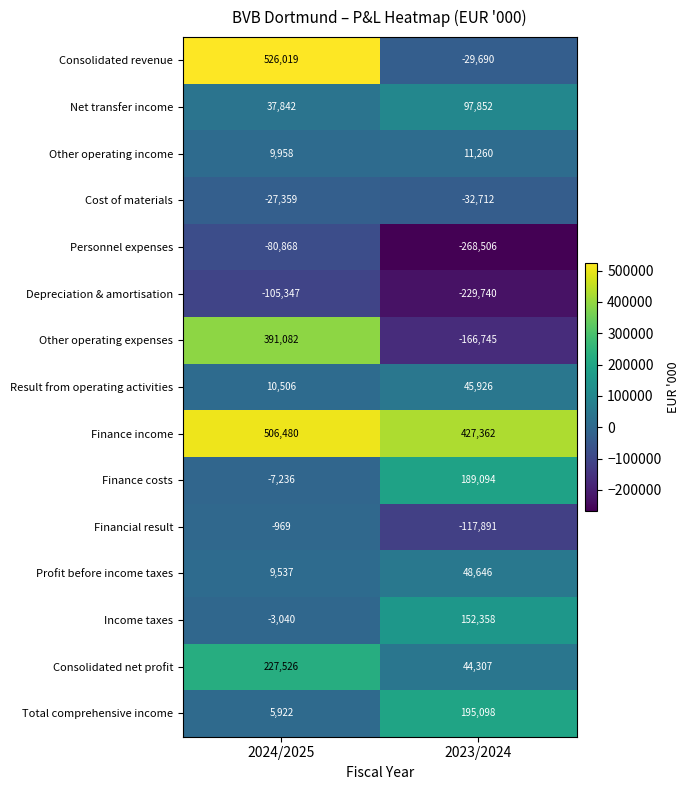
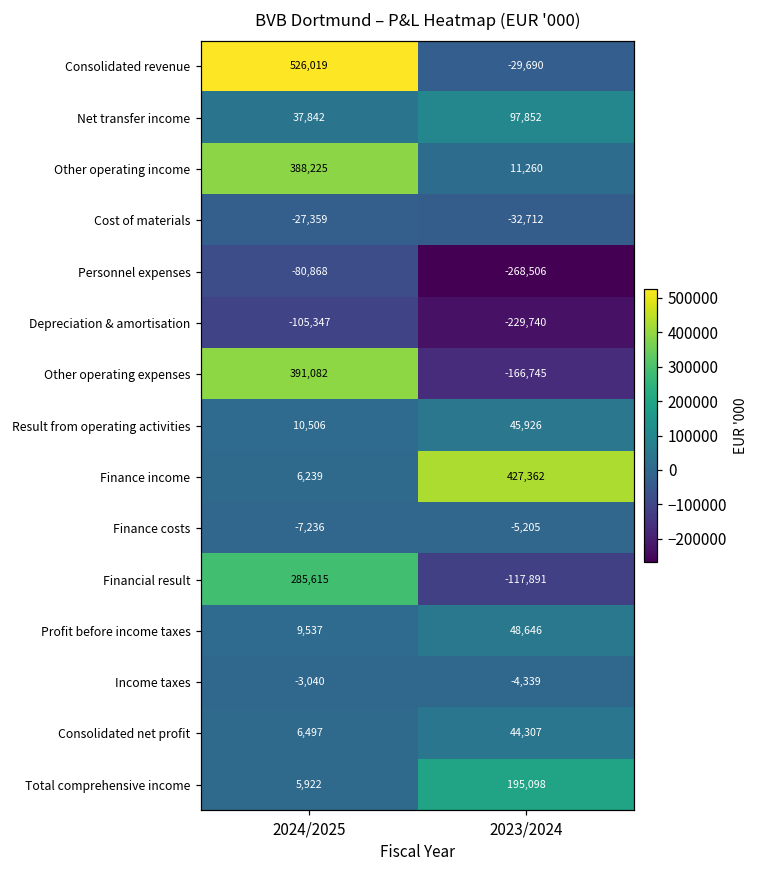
  {
    "Consolidated revenue": {
      "2024/2025": "526,019",
      "2023/2024": "-29,690"
    },
    "Net transfer income": {
      "2024/2025": "37,842",
      "2023/2024": "97,852"
    },
    "Other operating income": {
-     "2024/2025": "9,958",
+     "2024/2025": "388,225",
      "2023/2024": "11,260"
    },
    "Cost of materials": {
      "2024/2025": "-27,359",
      "2023/2024": "-32,712"
    },
    "Personnel expenses": {
      "2024/2025": "-80,868",
      "2023/2024": "-268,506"
    },
    "Depreciation & amortisation": {
      "2024/2025": "-105,347",
      "2023/2024": "-229,740"
    },
    "Other operating expenses": {
      "2024/2025": "391,082",
      "2023/2024": "-166,745"
    },
    "Result from operating activities": {
      "2024/2025": "10,506",
      "2023/2024": "45,926"
    },
    "Finance income": {
-     "2024/2025": "506,480",
+     "2024/2025": "6,239",
      "2023/2024": "427,362"
    },
    "Finance costs": {
      "2024/2025": "-7,236",
-     "2023/2024": "189,094"
+     "2023/2024": "-5,205"
    },
    "Financial result": {
-     "2024/2025": "-969",
+     "2024/2025": "285,615",
      "2023/2024": "-117,891"
    },
    "Profit before income taxes": {
      "2024/2025": "9,537",
      "2023/2024": "48,646"
    },
    "Income taxes": {
      "2024/2025": "-3,040",
-     "2023/2024": "152,358"
+     "2023/2024": "-4,339"
    },
    "Consolidated net profit": {
-     "2024/2025": "227,526",
+     "2024/2025": "6,497",
      "2023/2024": "44,307"
    },
    "Total comprehensive income": {
      "2024/2025": "5,922",
      "2023/2024": "195,098"
    }
  }
